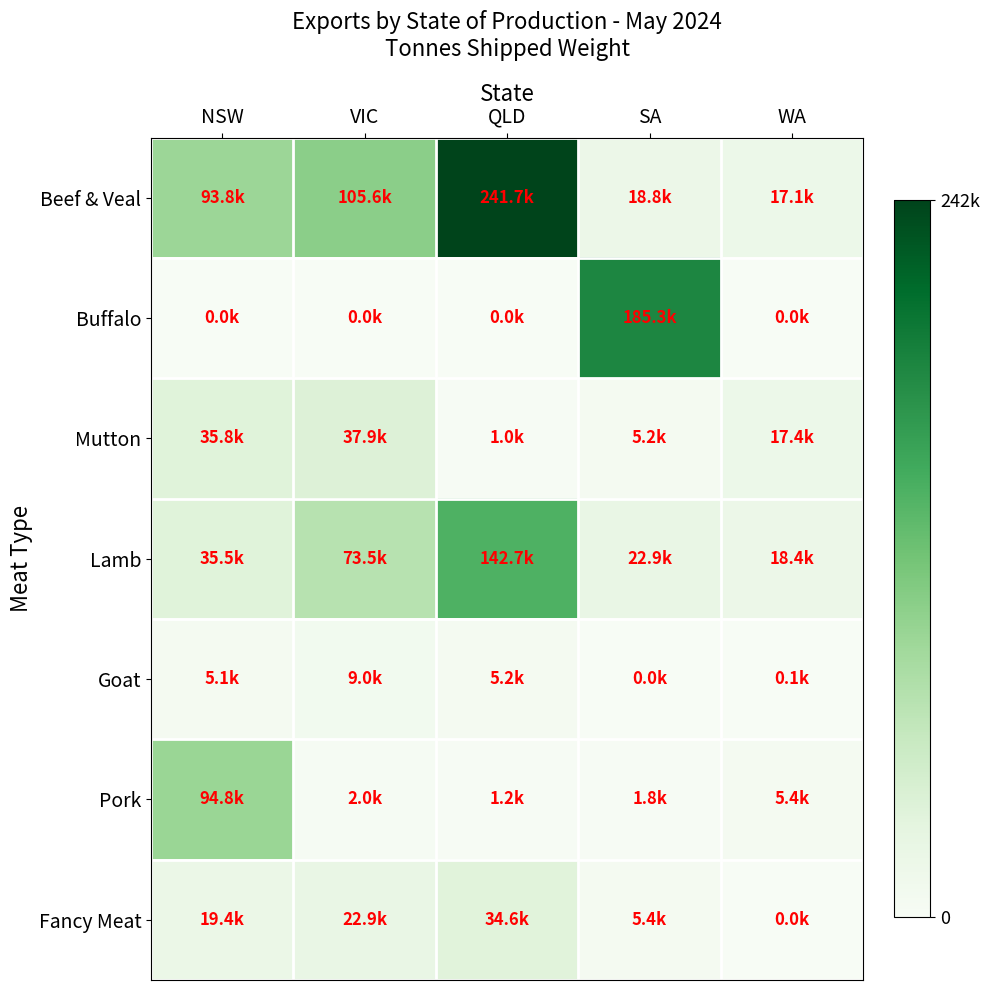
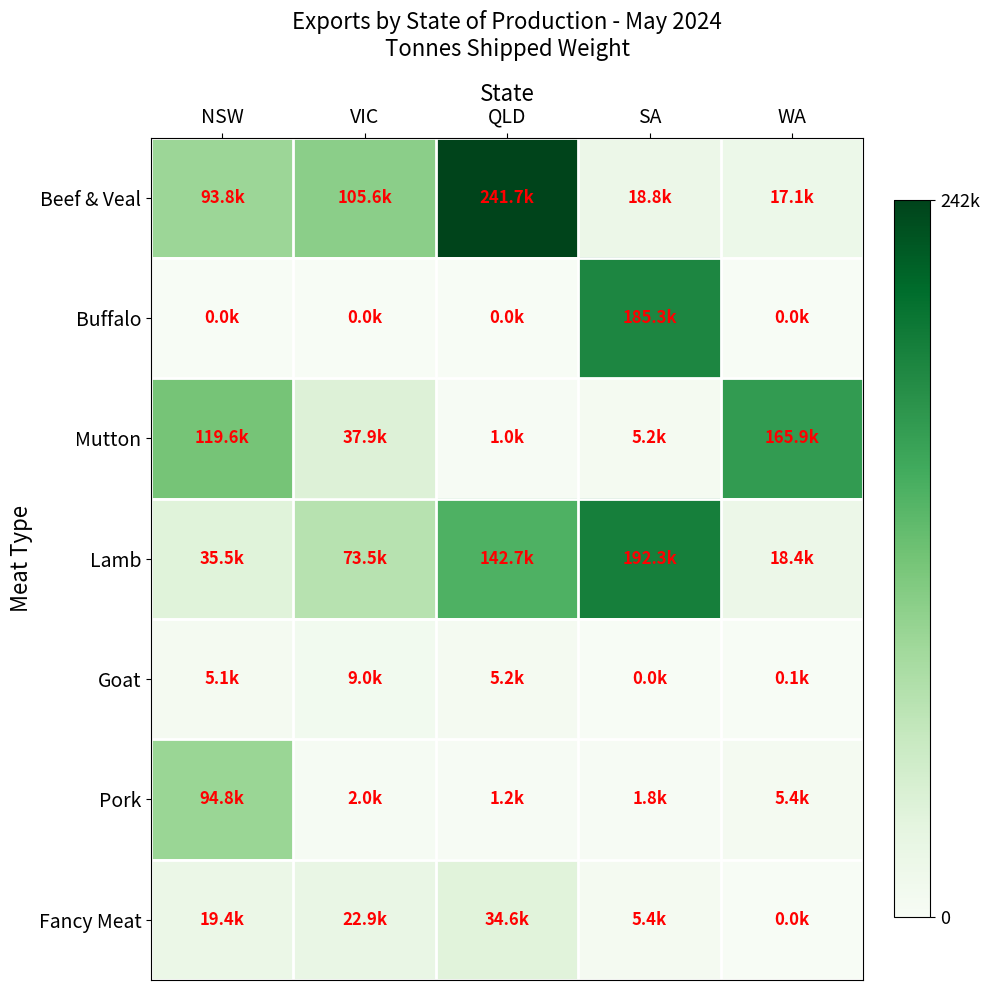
  {
    "Beef & Veal": {
      "NSW": "93.8k",
      "VIC": "105.6k",
      "QLD": "241.7k",
      "SA": "18.8k",
      "WA": "17.1k"
    },
    "Buffalo": {
      "NSW": "0.0k",
      "VIC": "0.0k",
      "QLD": "0.0k",
      "SA": "185.3k",
      "WA": "0.0k"
    },
    "Mutton": {
-     "NSW": "35.8k",
+     "NSW": "119.6k",
      "VIC": "37.9k",
      "QLD": "1.0k",
      "SA": "5.2k",
-     "WA": "17.4k"
+     "WA": "165.9k"
    },
    "Lamb": {
      "NSW": "35.5k",
      "VIC": "73.5k",
      "QLD": "142.7k",
-     "SA": "22.9k",
+     "SA": "192.3k",
      "WA": "18.4k"
    },
    "Goat": {
      "NSW": "5.1k",
      "VIC": "9.0k",
      "QLD": "5.2k",
      "SA": "0.0k",
      "WA": "0.1k"
    },
    "Pork": {
      "NSW": "94.8k",
      "VIC": "2.0k",
      "QLD": "1.2k",
      "SA": "1.8k",
      "WA": "5.4k"
    },
    "Fancy Meat": {
      "NSW": "19.4k",
      "VIC": "22.9k",
      "QLD": "34.6k",
      "SA": "5.4k",
      "WA": "0.0k"
    }
  }
